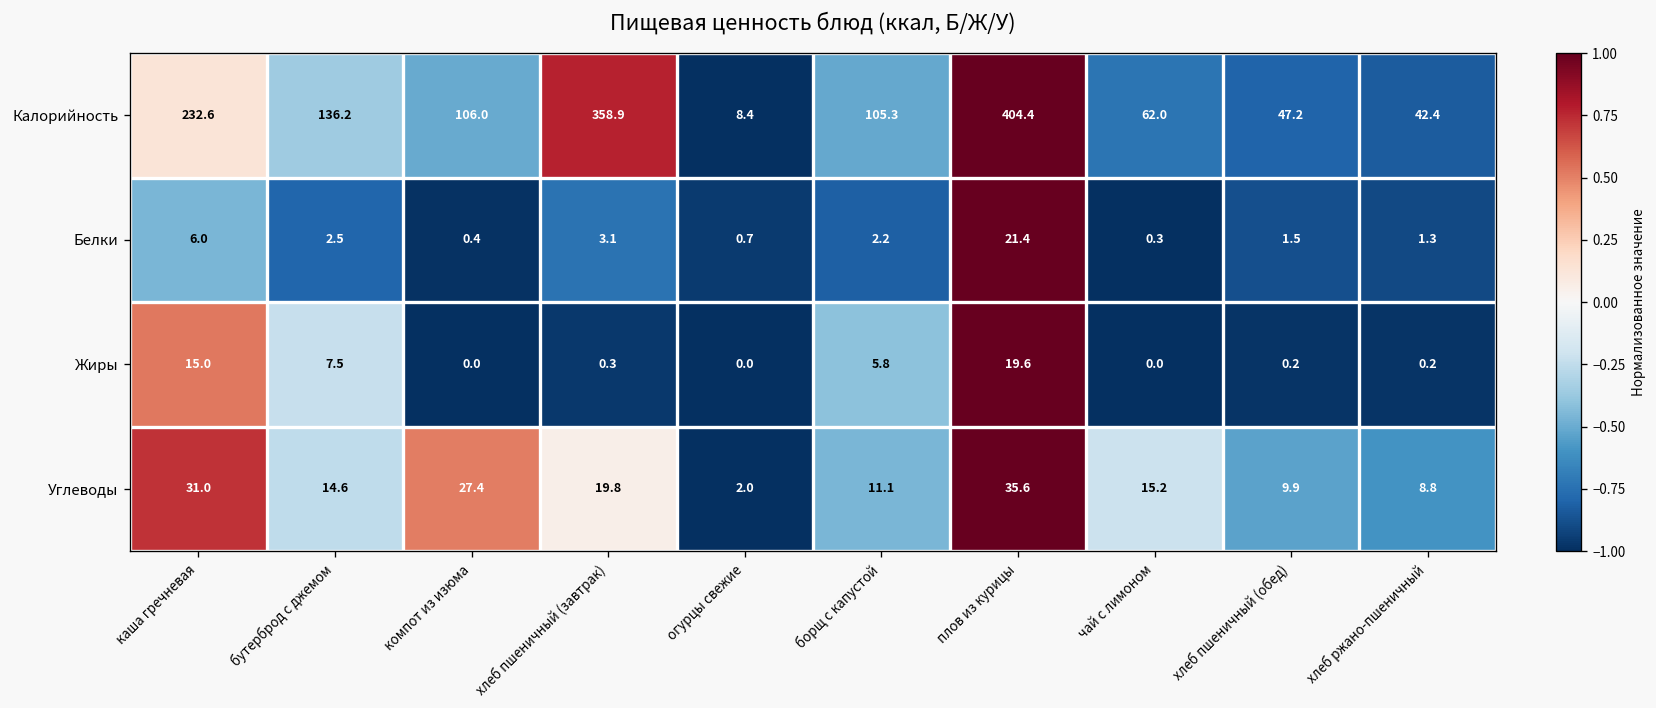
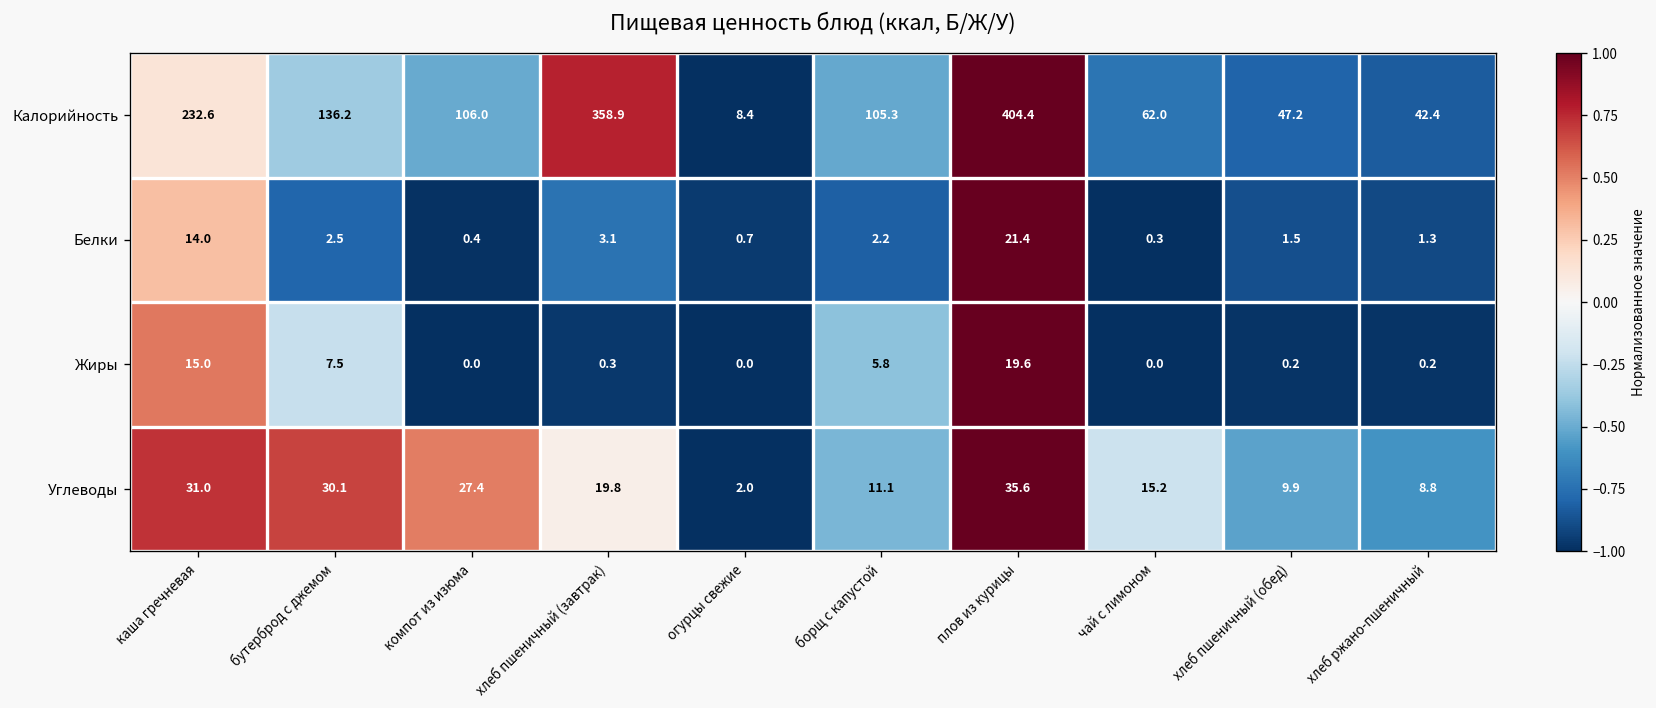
  {
    "Калорийность": {
      "каша гречневая": 232.6,
      "бутерброд с джемом": 136.2,
      "компот из изюма": 106.0,
      "хлеб пшеничный (завтрак)": 358.9,
      "огурцы свежие": 8.4,
      "борщ с капустой": 105.3,
      "плов из курицы": 404.4,
      "чай с лимоном": 62.0,
      "хлеб пшеничный (обед)": 47.2,
      "хлеб ржано-пшеничный": 42.4
    },
    "Белки": {
-     "каша гречневая": 6.0,
+     "каша гречневая": 14.0,
      "бутерброд с джемом": 2.5,
      "компот из изюма": 0.4,
      "хлеб пшеничный (завтрак)": 3.1,
      "огурцы свежие": 0.7,
      "борщ с капустой": 2.2,
      "плов из курицы": 21.4,
      "чай с лимоном": 0.3,
      "хлеб пшеничный (обед)": 1.5,
      "хлеб ржано-пшеничный": 1.3
    },
    "Жиры": {
      "каша гречневая": 15.0,
      "бутерброд с джемом": 7.5,
      "компот из изюма": 0.0,
      "хлеб пшеничный (завтрак)": 0.3,
      "огурцы свежие": 0.0,
      "борщ с капустой": 5.8,
      "плов из курицы": 19.6,
      "чай с лимоном": 0.0,
      "хлеб пшеничный (обед)": 0.2,
      "хлеб ржано-пшеничный": 0.2
    },
    "Углеводы": {
      "каша гречневая": 31.0,
-     "бутерброд с джемом": 14.6,
+     "бутерброд с джемом": 30.1,
      "компот из изюма": 27.4,
      "хлеб пшеничный (завтрак)": 19.8,
      "огурцы свежие": 2.0,
      "борщ с капустой": 11.1,
      "плов из курицы": 35.6,
      "чай с лимоном": 15.2,
      "хлеб пшеничный (обед)": 9.9,
      "хлеб ржано-пшеничный": 8.8
    }
  }
